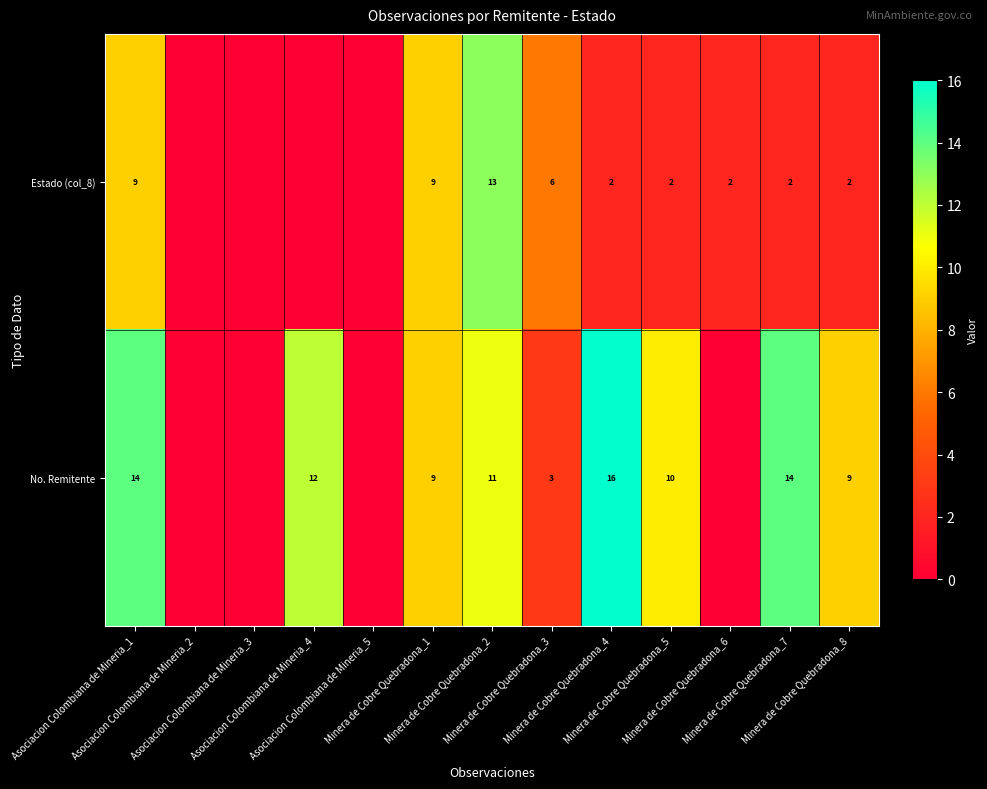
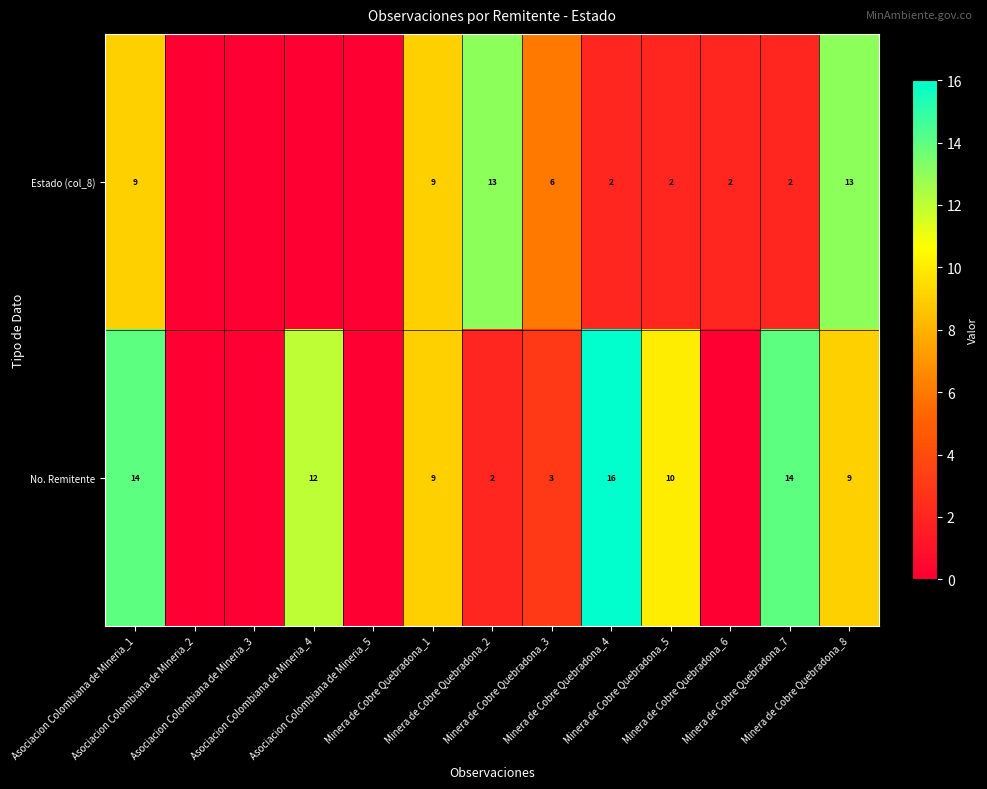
  {
    "Estado (col_8)": {
      "Asociacion Colombiana de Mineria_1": 9,
      "Minera de Cobre Quebradona_1": 9,
      "Minera de Cobre Quebradona_2": 13,
      "Minera de Cobre Quebradona_3": 6,
      "Minera de Cobre Quebradona_4": 2,
      "Minera de Cobre Quebradona_5": 2,
      "Minera de Cobre Quebradona_6": 2,
      "Minera de Cobre Quebradona_7": 2,
-     "Minera de Cobre Quebradona_8": 2
+     "Minera de Cobre Quebradona_8": 13
    },
    "No. Remitente": {
      "Asociacion Colombiana de Mineria_1": 14,
      "Asociacion Colombiana de Mineria_4": 12,
      "Minera de Cobre Quebradona_1": 9,
-     "Minera de Cobre Quebradona_2": 11,
+     "Minera de Cobre Quebradona_2": 2,
      "Minera de Cobre Quebradona_3": 3,
      "Minera de Cobre Quebradona_4": 16,
      "Minera de Cobre Quebradona_5": 10,
      "Minera de Cobre Quebradona_7": 14,
      "Minera de Cobre Quebradona_8": 9
    }
  }
